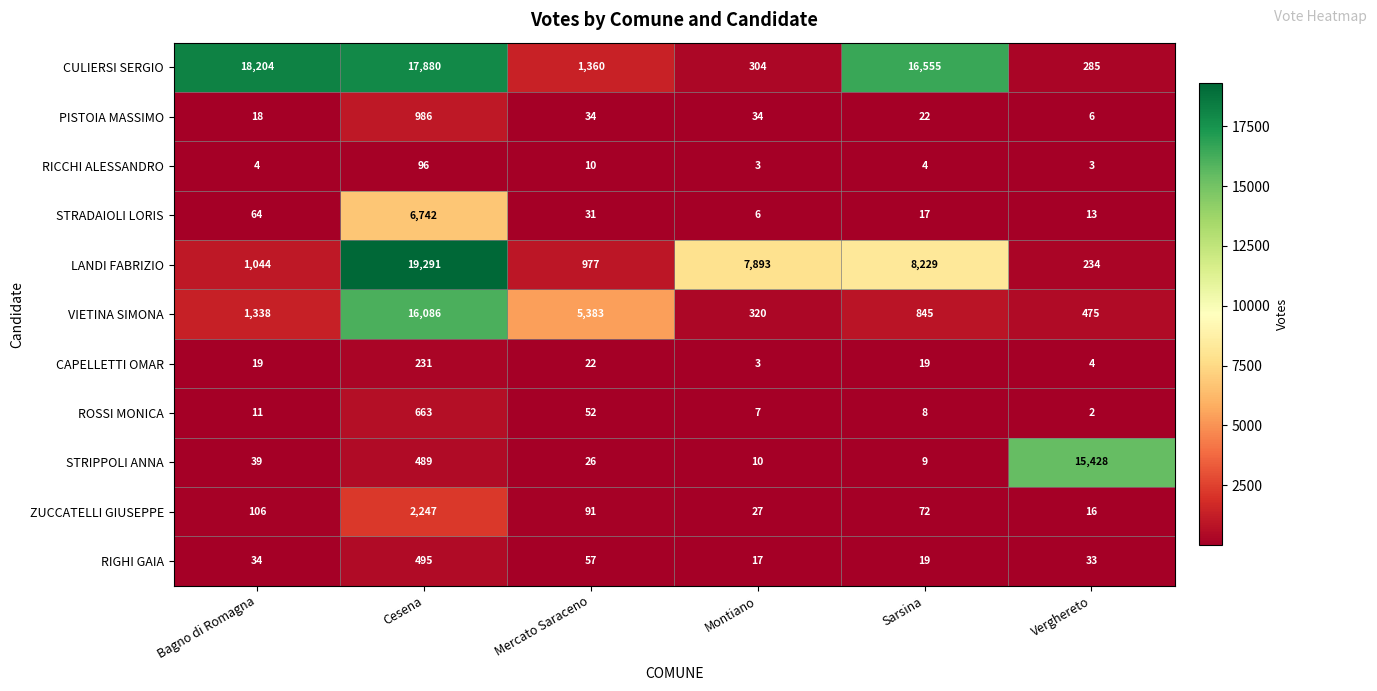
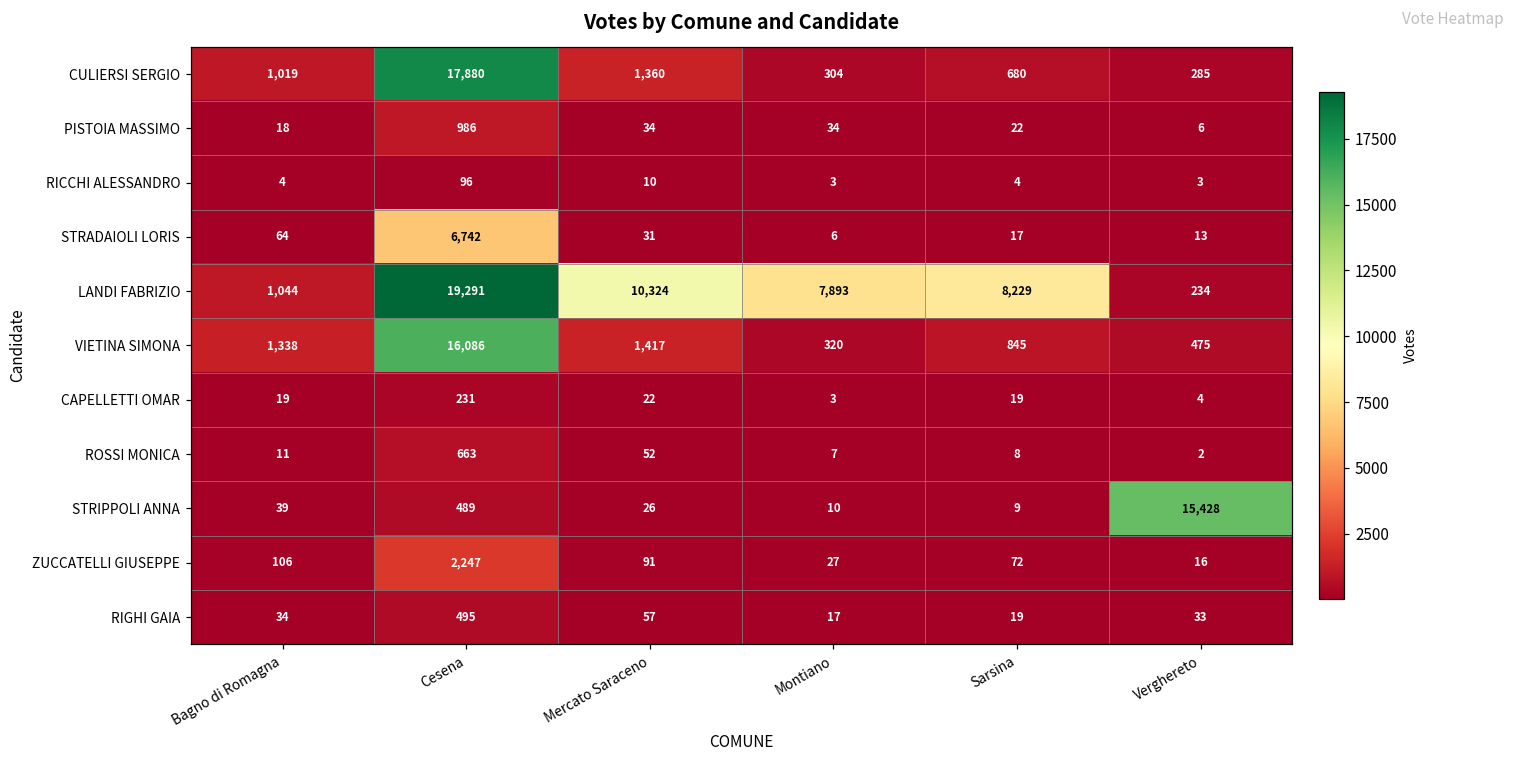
  {
    "CULIERSI SERGIO": {
-     "Bagno di Romagna": "18,204",
+     "Bagno di Romagna": "1,019",
      "Cesena": "17,880",
      "Mercato Saraceno": "1,360",
      "Montiano": "304",
-     "Sarsina": "16,555",
+     "Sarsina": "680",
      "Verghereto": "285"
    },
    "PISTOIA MASSIMO": {
      "Bagno di Romagna": "18",
      "Cesena": "986",
      "Mercato Saraceno": "34",
      "Montiano": "34",
      "Sarsina": "22",
      "Verghereto": "6"
    },
    "RICCHI ALESSANDRO": {
      "Bagno di Romagna": "4",
      "Cesena": "96",
      "Mercato Saraceno": "10",
      "Montiano": "3",
      "Sarsina": "4",
      "Verghereto": "3"
    },
    "STRADAIOLI LORIS": {
      "Bagno di Romagna": "64",
      "Cesena": "6,742",
      "Mercato Saraceno": "31",
      "Montiano": "6",
      "Sarsina": "17",
      "Verghereto": "13"
    },
    "LANDI FABRIZIO": {
      "Bagno di Romagna": "1,044",
      "Cesena": "19,291",
-     "Mercato Saraceno": "977",
+     "Mercato Saraceno": "10,324",
      "Montiano": "7,893",
      "Sarsina": "8,229",
      "Verghereto": "234"
    },
    "VIETINA SIMONA": {
      "Bagno di Romagna": "1,338",
      "Cesena": "16,086",
-     "Mercato Saraceno": "5,383",
+     "Mercato Saraceno": "1,417",
      "Montiano": "320",
      "Sarsina": "845",
      "Verghereto": "475"
    },
    "CAPELLETTI OMAR": {
      "Bagno di Romagna": "19",
      "Cesena": "231",
      "Mercato Saraceno": "22",
      "Montiano": "3",
      "Sarsina": "19",
      "Verghereto": "4"
    },
    "ROSSI MONICA": {
      "Bagno di Romagna": "11",
      "Cesena": "663",
      "Mercato Saraceno": "52",
      "Montiano": "7",
      "Sarsina": "8",
      "Verghereto": "2"
    },
    "STRIPPOLI ANNA": {
      "Bagno di Romagna": "39",
      "Cesena": "489",
      "Mercato Saraceno": "26",
      "Montiano": "10",
      "Sarsina": "9",
      "Verghereto": "15,428"
    },
    "ZUCCATELLI GIUSEPPE": {
      "Bagno di Romagna": "106",
      "Cesena": "2,247",
      "Mercato Saraceno": "91",
      "Montiano": "27",
      "Sarsina": "72",
      "Verghereto": "16"
    },
    "RIGHI GAIA": {
      "Bagno di Romagna": "34",
      "Cesena": "495",
      "Mercato Saraceno": "57",
      "Montiano": "17",
      "Sarsina": "19",
      "Verghereto": "33"
    }
  }
